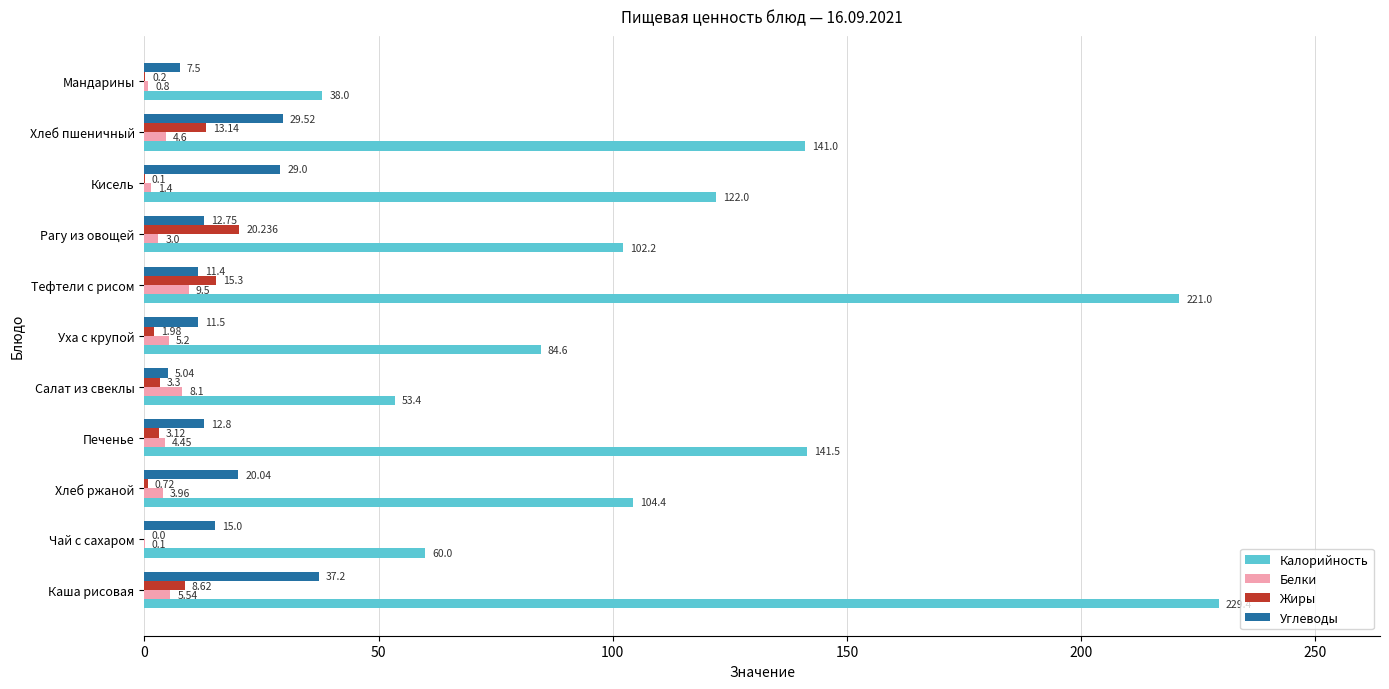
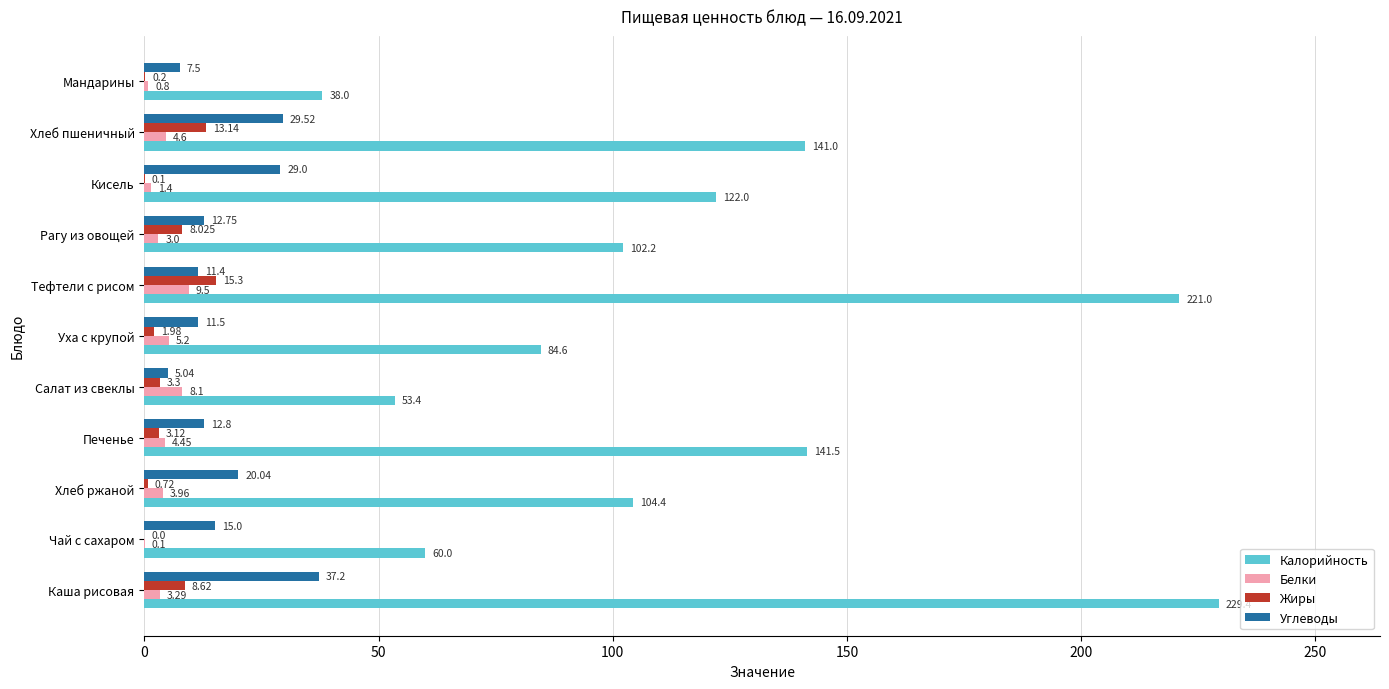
  {
    "Калорийность": {
      "Мандарины": 38.0,
      "Хлеб пшеничный": 141.0,
      "Кисель": 122.0,
      "Рагу из овощей": 102.2,
      "Тефтели с рисом": 221.0,
      "Уха с крупой": 84.6,
      "Салат из свеклы": 53.4,
      "Печенье": 141.5,
      "Хлеб ржаной": 104.4,
      "Чай с сахаром": 60.0
    },
    "Белки": {
      "Мандарины": 0.8,
      "Хлеб пшеничный": 4.6,
      "Кисель": 1.4,
      "Рагу из овощей": 3.0,
      "Тефтели с рисом": 9.5,
      "Уха с крупой": 5.2,
      "Салат из свеклы": 8.1,
      "Печенье": 4.45,
      "Хлеб ржаной": 3.96,
      "Чай с сахаром": 0.1,
-     "Каша рисовая": 5.54
+     "Каша рисовая": 3.29
    },
    "Жиры": {
      "Мандарины": 0.2,
      "Хлеб пшеничный": 13.14,
      "Кисель": 0.1,
-     "Рагу из овощей": 20.236,
+     "Рагу из овощей": 8.025,
      "Тефтели с рисом": 15.3,
      "Уха с крупой": 1.98,
      "Салат из свеклы": 3.3,
      "Печенье": 3.12,
      "Хлеб ржаной": 0.72,
      "Чай с сахаром": 0.0,
      "Каша рисовая": 8.62
    },
    "Углеводы": {
      "Мандарины": 7.5,
      "Хлеб пшеничный": 29.52,
      "Кисель": 29.0,
      "Рагу из овощей": 12.75,
      "Тефтели с рисом": 11.4,
      "Уха с крупой": 11.5,
      "Салат из свеклы": 5.04,
      "Печенье": 12.8,
      "Хлеб ржаной": 20.04,
      "Чай с сахаром": 15.0,
      "Каша рисовая": 37.2
    }
  }
